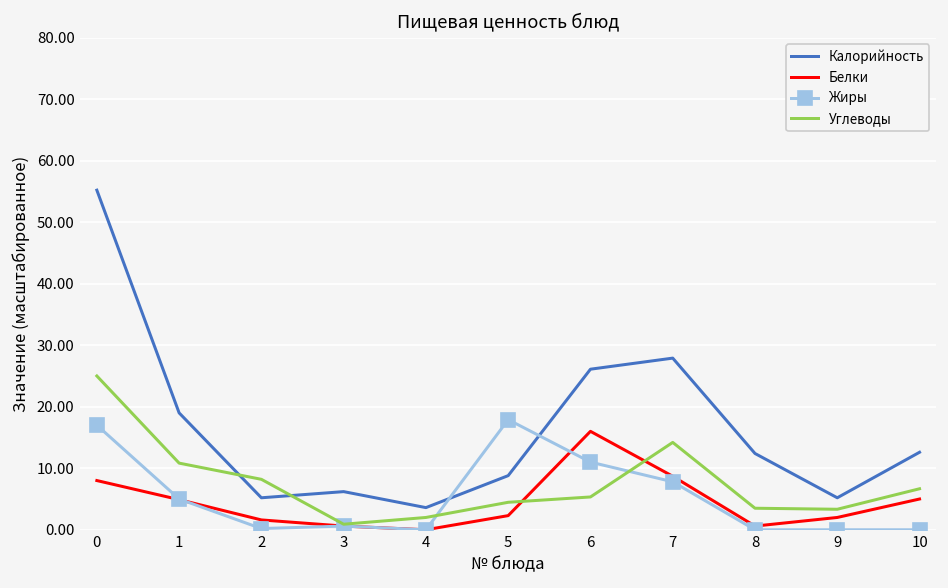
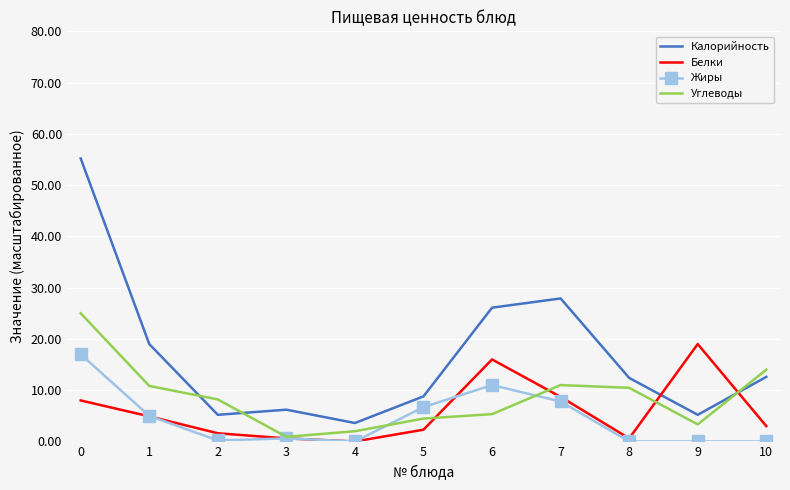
  {
    "Калорийность": {
      "0": 55,
      "1": 19,
      "2": 5,
      "3": 6,
      "4": 4,
      "5": 9,
      "6": 26,
      "7": 28,
      "8": 12,
      "9": 5,
      "10": 13
    },
    "Белки": {
      "0": 8,
      "2": 2,
      "5": 2,
      "6": 16,
      "7": 9,
      "8": 1,
-     "9": 2,
-     "10": 5
+     "9": 19,
+     "10": 3
    },
    "Жиры": {
      "0": 17,
      "2": 0,
-     "5": 18,
+     "5": 7,
      "6": 11,
      "7": 8,
      "8": 0,
      "9": 0,
      "10": 0
    },
    "Углеводы": {
      "0": 25,
      "1": 11,
      "2": 8,
      "4": 2,
      "5": 4,
      "6": 5,
-     "7": 14,
-     "8": 4,
+     "7": 11,
+     "8": 10,
      "9": 3,
-     "10": 7
+     "10": 14
    }
  }
